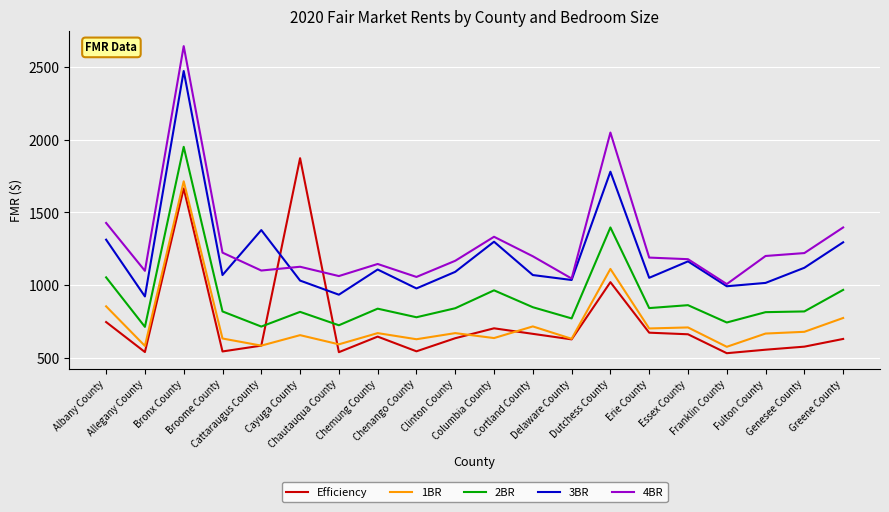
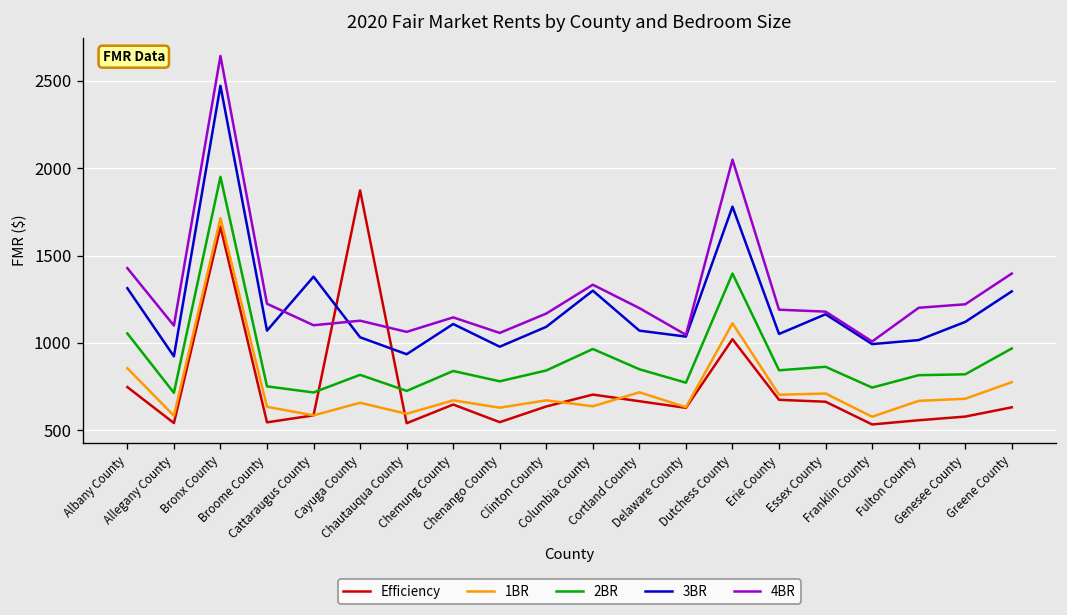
  {
    "Efficiency": {
      "Albany County": 750,
      "Allegany County": 540,
      "Bronx County": 1670,
      "Broome County": 550,
      "Cayuga County": 1870,
      "Chautauqua County": 540,
      "Chemung County": 650,
      "Chenango County": 550,
      "Clinton County": 640,
      "Columbia County": 700,
      "Cortland County": 670,
      "Dutchess County": 1020,
      "Erie County": 670,
      "Essex County": 660,
      "Franklin County": 530,
      "Fulton County": 560,
      "Genesee County": 580,
      "Greene County": 630
    },
    "1BR": {
      "Albany County": 860,
      "Allegany County": 580,
      "Bronx County": 1710,
      "Broome County": 630,
      "Cayuga County": 660,
      "Chautauqua County": 590,
      "Chemung County": 670,
      "Chenango County": 630,
      "Clinton County": 670,
      "Columbia County": 640,
      "Cortland County": 720,
      "Dutchess County": 1110,
      "Erie County": 700,
      "Essex County": 710,
      "Franklin County": 580,
      "Fulton County": 670,
      "Genesee County": 680,
      "Greene County": 780
    },
    "2BR": {
      "Albany County": 1050,
      "Allegany County": 710,
      "Bronx County": 1950,
-     "Broome County": 820,
+     "Broome County": 750,
      "Cattaraugus County": 720,
      "Cayuga County": 820,
      "Chautauqua County": 730,
      "Chemung County": 840,
      "Chenango County": 780,
      "Clinton County": 840,
      "Columbia County": 970,
      "Cortland County": 850,
      "Delaware County": 770,
      "Dutchess County": 1400,
      "Erie County": 840,
      "Essex County": 860,
      "Franklin County": 740,
      "Fulton County": 820,
      "Genesee County": 820,
      "Greene County": 970
    },
    "3BR": {
      "Albany County": 1310,
      "Allegany County": 920,
      "Bronx County": 2470,
      "Broome County": 1070,
      "Cattaraugus County": 1380,
      "Cayuga County": 1030,
      "Chautauqua County": 940,
      "Chemung County": 1110,
      "Chenango County": 980,
      "Clinton County": 1090,
      "Columbia County": 1300,
      "Cortland County": 1070,
      "Dutchess County": 1780,
      "Erie County": 1050,
      "Fulton County": 1020,
      "Genesee County": 1120,
      "Greene County": 1300
    },
    "4BR": {
      "Albany County": 1430,
      "Allegany County": 1100,
      "Bronx County": 2640,
      "Broome County": 1220,
      "Cattaraugus County": 1100,
      "Cayuga County": 1130,
      "Chautauqua County": 1060,
      "Chemung County": 1150,
      "Chenango County": 1060,
      "Clinton County": 1170,
      "Columbia County": 1330,
      "Cortland County": 1200,
      "Dutchess County": 2050,
      "Erie County": 1190,
      "Fulton County": 1200,
      "Genesee County": 1220,
      "Greene County": 1400
    }
  }
